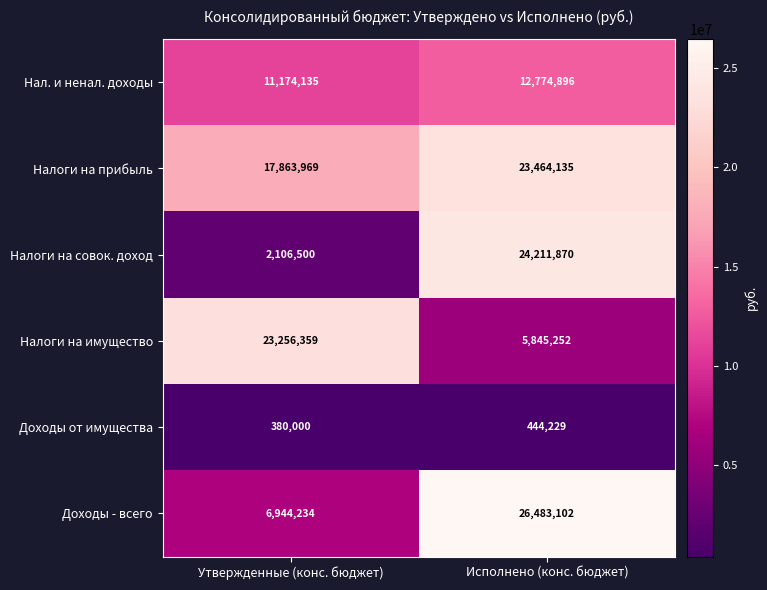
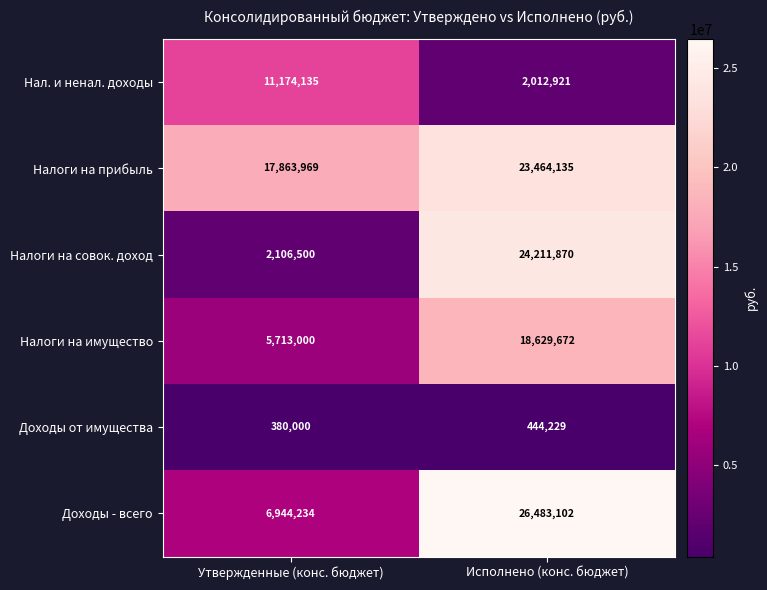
  {
    "Нал. и ненал. доходы": {
      "Утвержденные (конс. бюджет)": "11,174,135",
-     "Исполнено (конс. бюджет)": "12,774,896"
+     "Исполнено (конс. бюджет)": "2,012,921"
    },
    "Налоги на прибыль": {
      "Утвержденные (конс. бюджет)": "17,863,969",
      "Исполнено (конс. бюджет)": "23,464,135"
    },
    "Налоги на совок. доход": {
      "Утвержденные (конс. бюджет)": "2,106,500",
      "Исполнено (конс. бюджет)": "24,211,870"
    },
    "Налоги на имущество": {
-     "Утвержденные (конс. бюджет)": "23,256,359",
-     "Исполнено (конс. бюджет)": "5,845,252"
+     "Утвержденные (конс. бюджет)": "5,713,000",
+     "Исполнено (конс. бюджет)": "18,629,672"
    },
    "Доходы от имущества": {
      "Утвержденные (конс. бюджет)": "380,000",
      "Исполнено (конс. бюджет)": "444,229"
    },
    "Доходы - всего": {
      "Утвержденные (конс. бюджет)": "6,944,234",
      "Исполнено (конс. бюджет)": "26,483,102"
    }
  }
